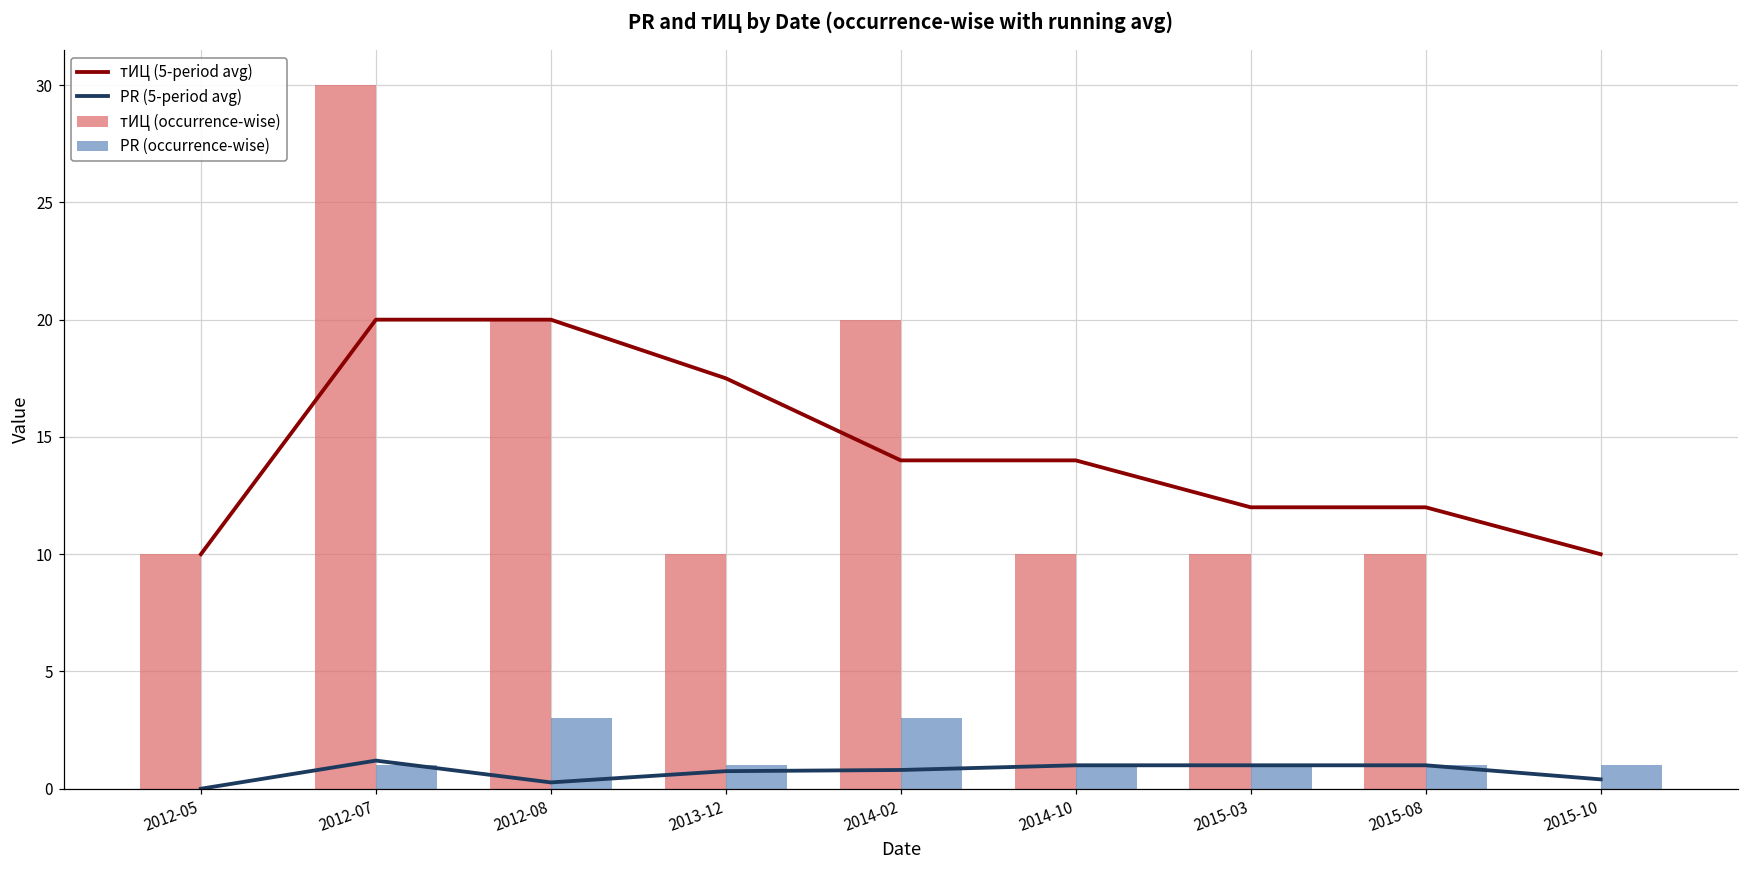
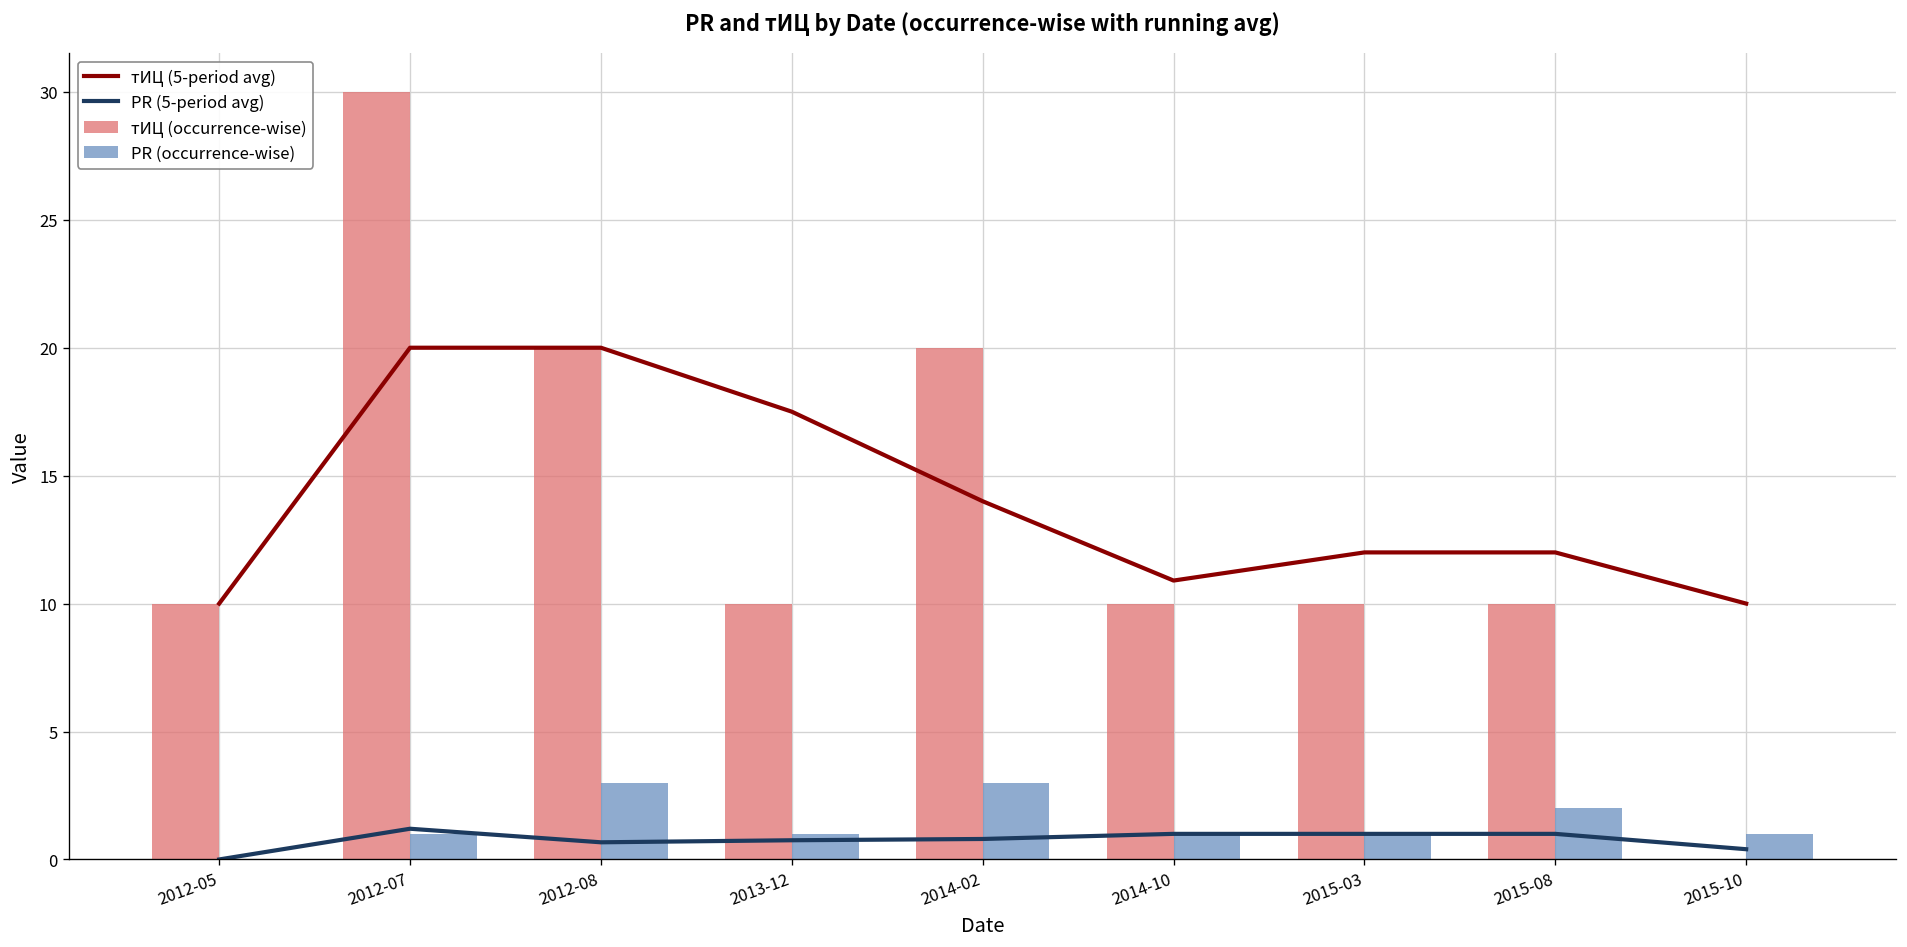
  {
    "тИЦ (occurrence-wise)": {
      "2012-05": 10.0,
      "2012-07": 30.0,
      "2012-08": 20.0,
      "2013-12": 10.0,
      "2014-02": 20.0,
      "2014-10": 10.0,
      "2015-03": 10.0,
      "2015-08": 10.0,
      "2015-10": 0.0
    },
    "тИЦ (5-period avg)": {
      "2012-05": 10.0,
      "2012-07": 20.0,
      "2012-08": 20.0,
      "2013-12": 17.5,
      "2014-02": 14.0,
-     "2014-10": 14.0,
+     "2014-10": 10.9,
      "2015-03": 12.0,
      "2015-08": 12.0,
      "2015-10": 10.0
    },
    "PR (5-period avg)": {
      "2012-05": 0.0,
      "2012-07": 1.2,
-     "2012-08": 0.3,
+     "2012-08": 0.7,
      "2013-12": 0.8,
      "2014-02": 0.8,
      "2014-10": 1.0,
      "2015-03": 1.0,
      "2015-08": 1.0,
      "2015-10": 0.4
    },
    "PR (occurrence-wise)": {
      "2012-05": 0,
      "2012-07": 1,
      "2012-08": 3,
      "2013-12": 1,
      "2014-02": 3,
      "2014-10": 1,
      "2015-03": 1,
-     "2015-08": 1,
+     "2015-08": 2,
      "2015-10": 1
    }
  }
